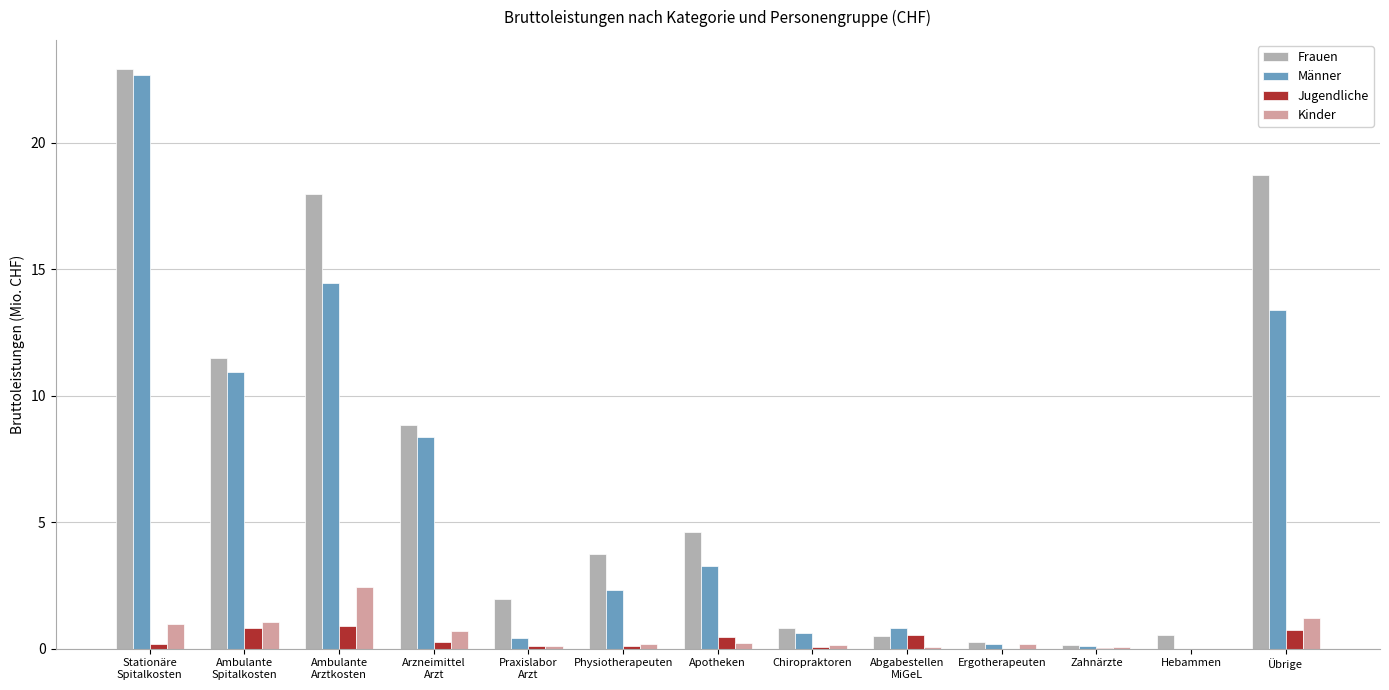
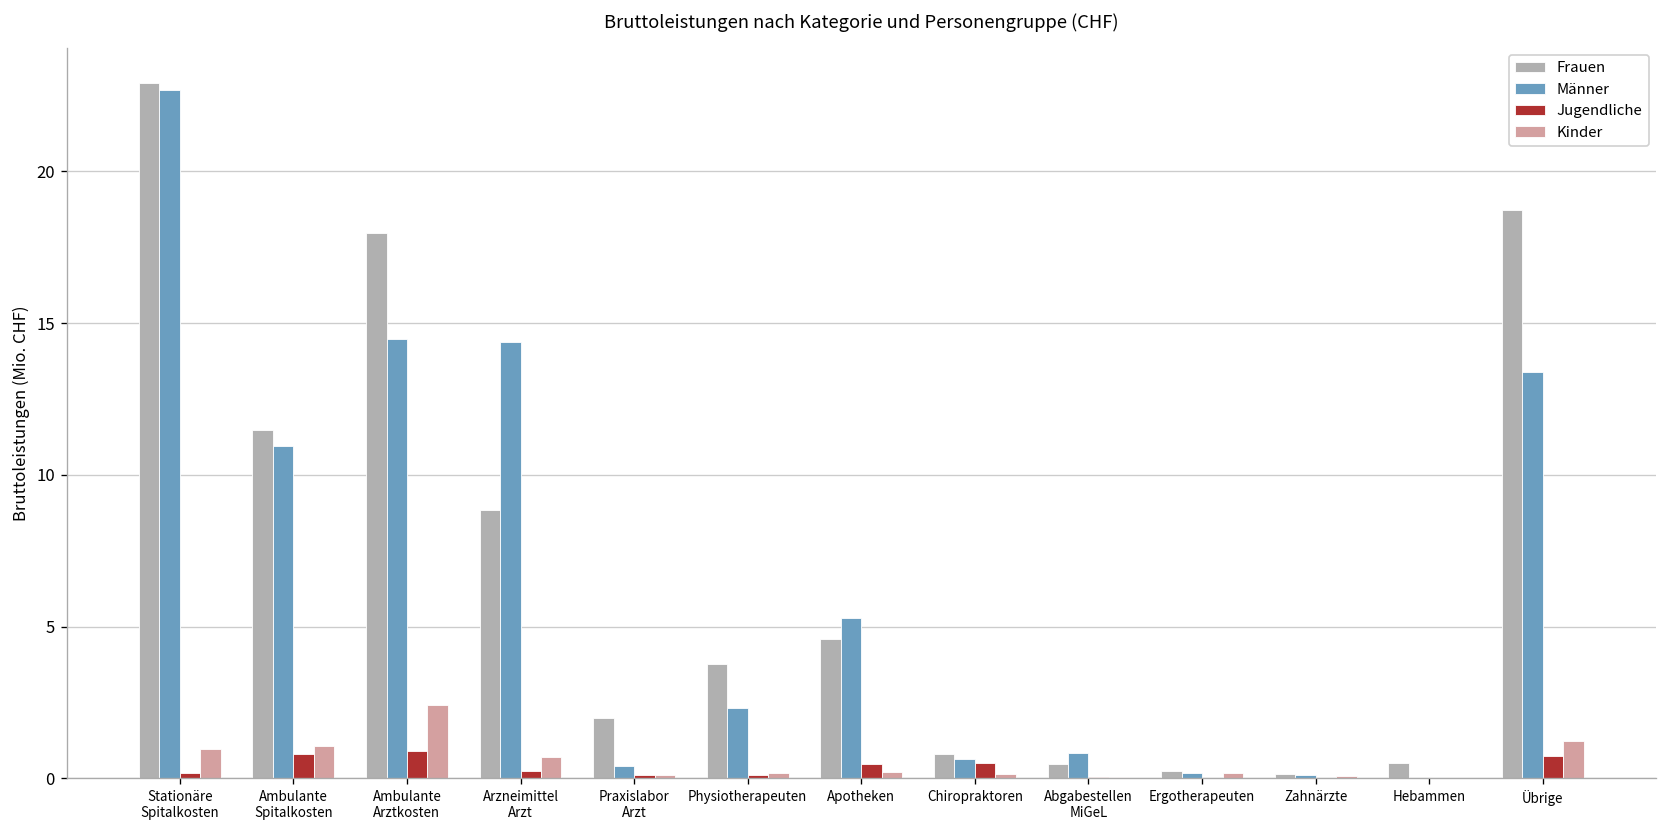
  {
    "Männer": {
      "Stationäre Spitalkosten": 22.7,
      "Ambulante Spitalkosten": 11.0,
      "Ambulante Arztkosten": 14.5,
-     "Arzneimittel Arzt": 8.4,
+     "Arzneimittel Arzt": 14.4,
      "Praxislabor Arzt": 0.4,
      "Physiotherapeuten": 2.3,
-     "Apotheken": 3.3,
+     "Apotheken": 5.3,
      "Chiropraktoren": 0.6,
      "Abgabestellen MiGeL": 0.8,
      "Ergotherapeuten": 0.2,
      "Zahnärzte": 0.1,
      "Hebammen": 0.0,
      "Übrige": 13.4
    },
    "Jugendliche": {
      "Stationäre Spitalkosten": 0.2,
      "Ambulante Spitalkosten": 0.8,
      "Ambulante Arztkosten": 0.9,
      "Arzneimittel Arzt": 0.3,
      "Physiotherapeuten": 0.1,
      "Apotheken": 0.5,
-     "Chiropraktoren": 0.1,
-     "Abgabestellen MiGeL": 0.5,
+     "Chiropraktoren": 0.5,
+     "Abgabestellen MiGeL": 0.0,
      "Übrige": 0.7
    }
  }
